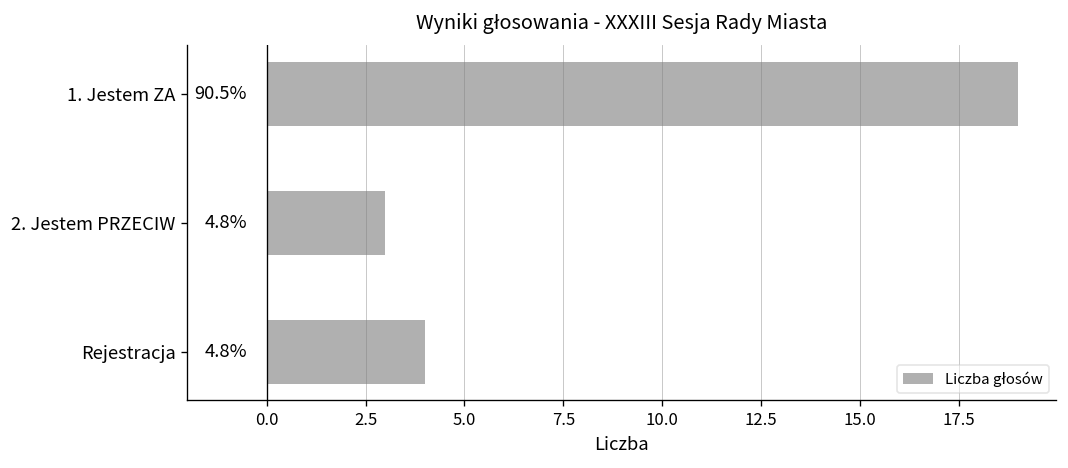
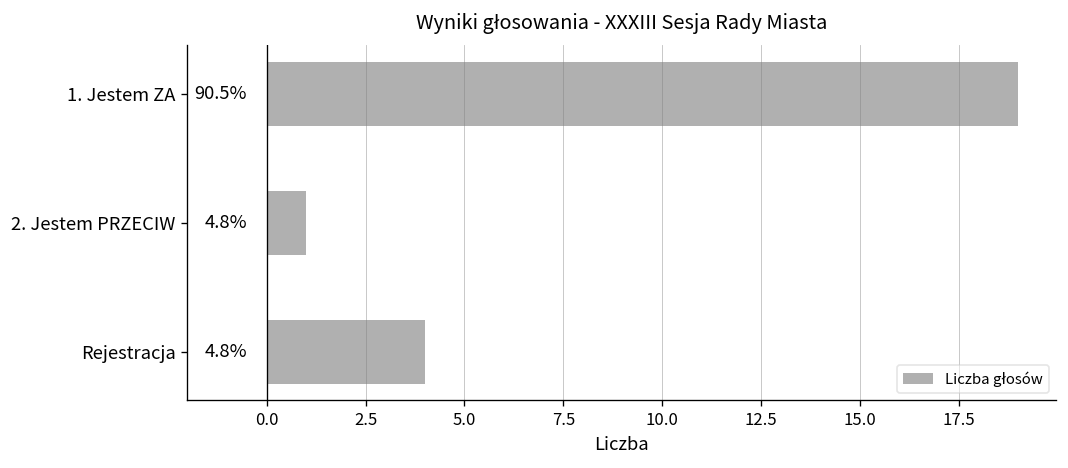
  {
    "1. Jestem ZA": 19,
-   "2. Jestem PRZECIW": 3,
+   "2. Jestem PRZECIW": 1,
    "Rejestracja": 4
  }
